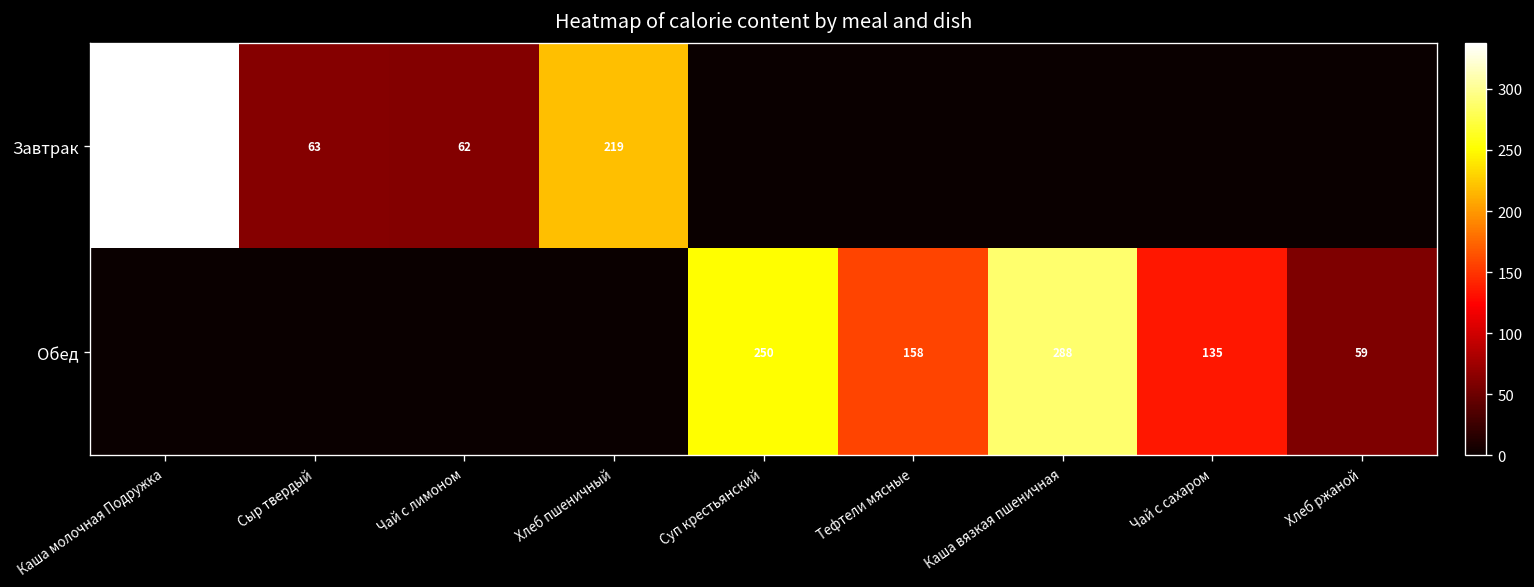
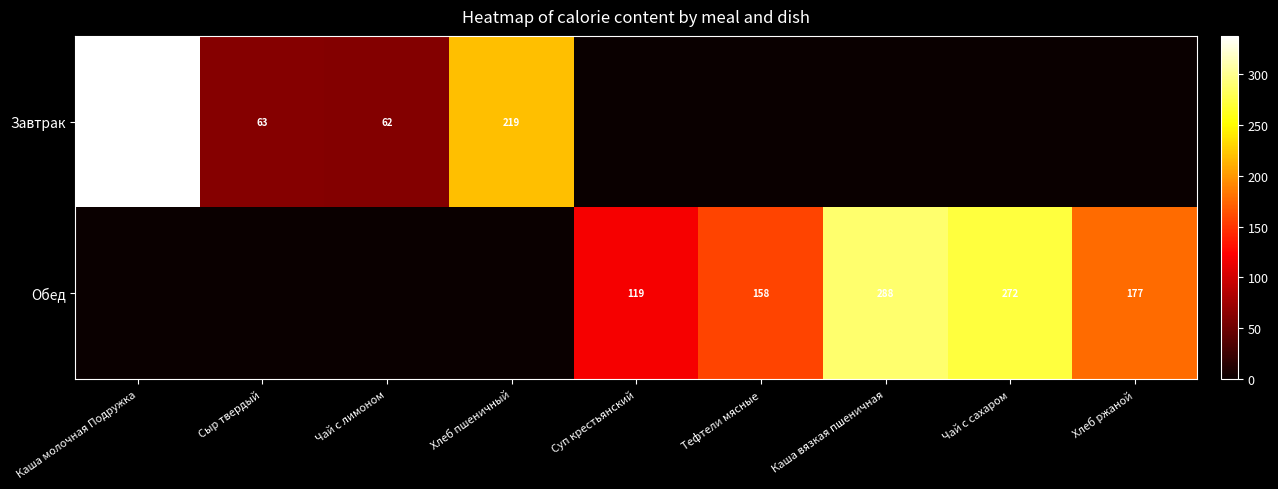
  {
    "Завтрак": {
      "Сыр твердый": 63,
      "Чай с лимоном": 62,
      "Хлеб пшеничный": 219
    },
    "Обед": {
-     "Суп крестьянский": 250,
+     "Суп крестьянский": 119,
      "Тефтели мясные": 158,
      "Каша вязкая пшеничная": 288,
-     "Чай с сахаром": 135,
-     "Хлеб ржаной": 59
+     "Чай с сахаром": 272,
+     "Хлеб ржаной": 177
    }
  }
